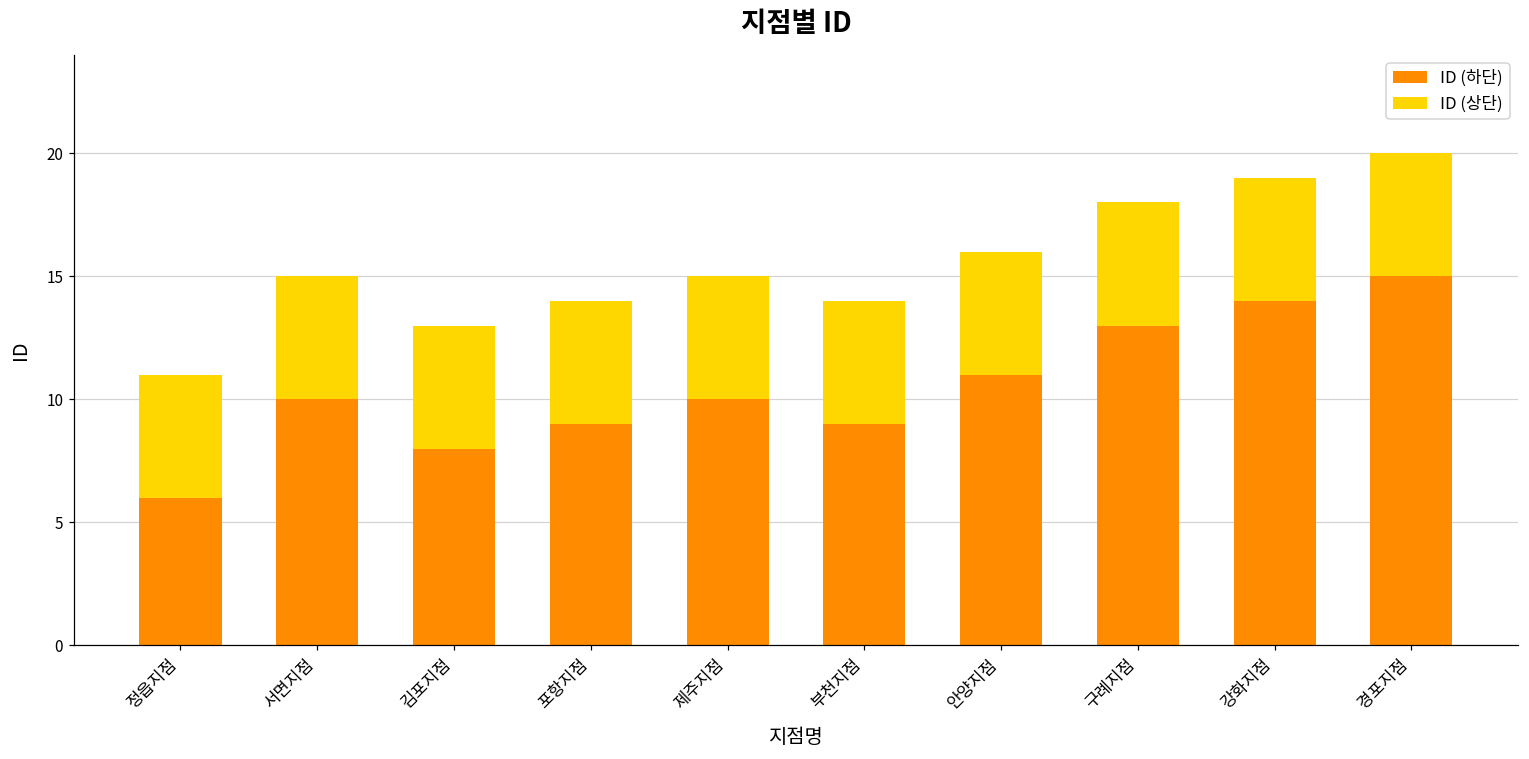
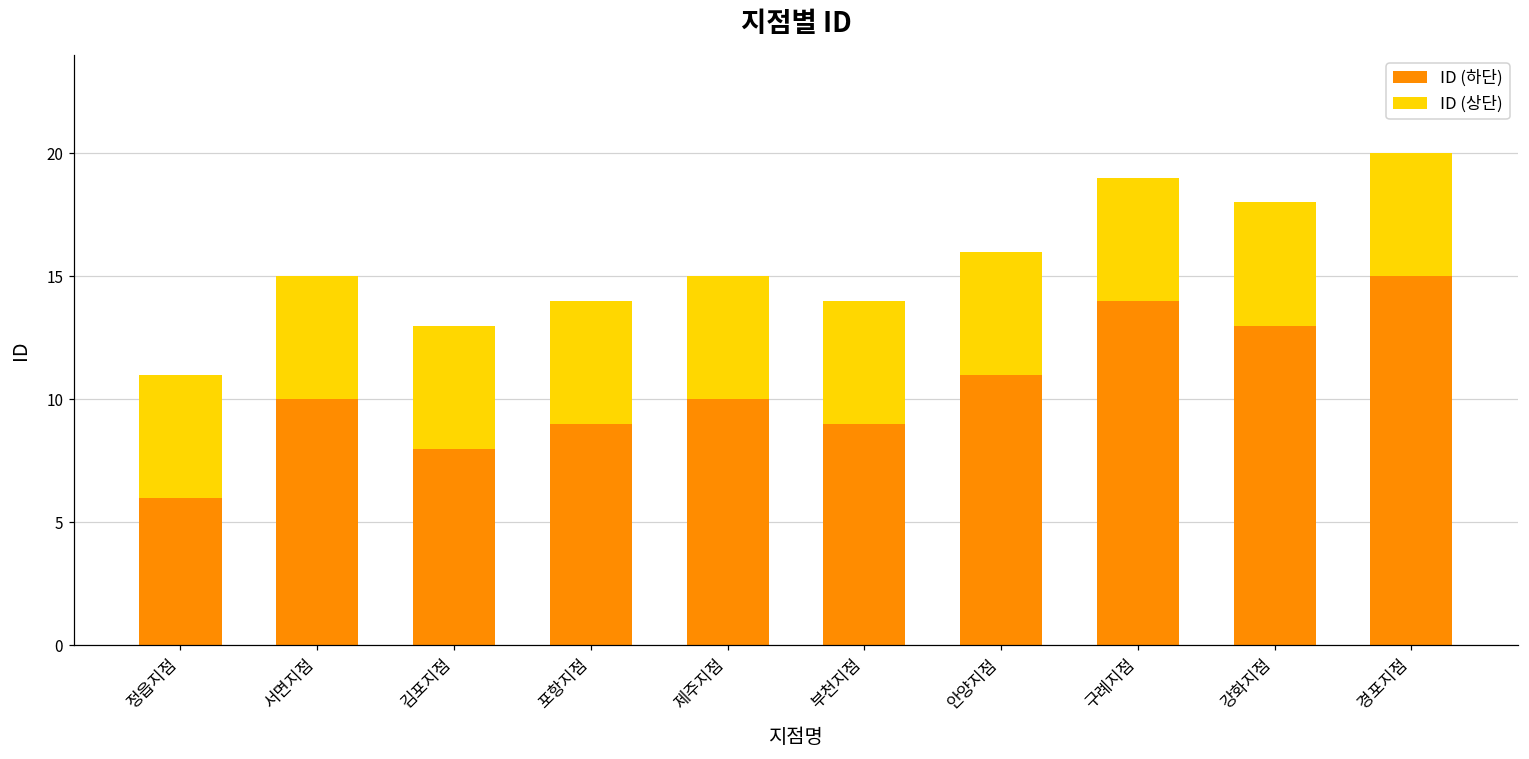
  {
    "ID (하단)": {
      "정읍지점": 6.0,
      "서면지점": 10.0,
      "김포지점": 8.0,
      "포항지점": 9.0,
      "제주지점": 10.0,
      "부천지점": 9.0,
      "안양지점": 11.0,
-     "구례지점": 13.0,
-     "강화지점": 14.0,
+     "구례지점": 14.0,
+     "강화지점": 13.0,
      "경포지점": 15.0
    }
  }
